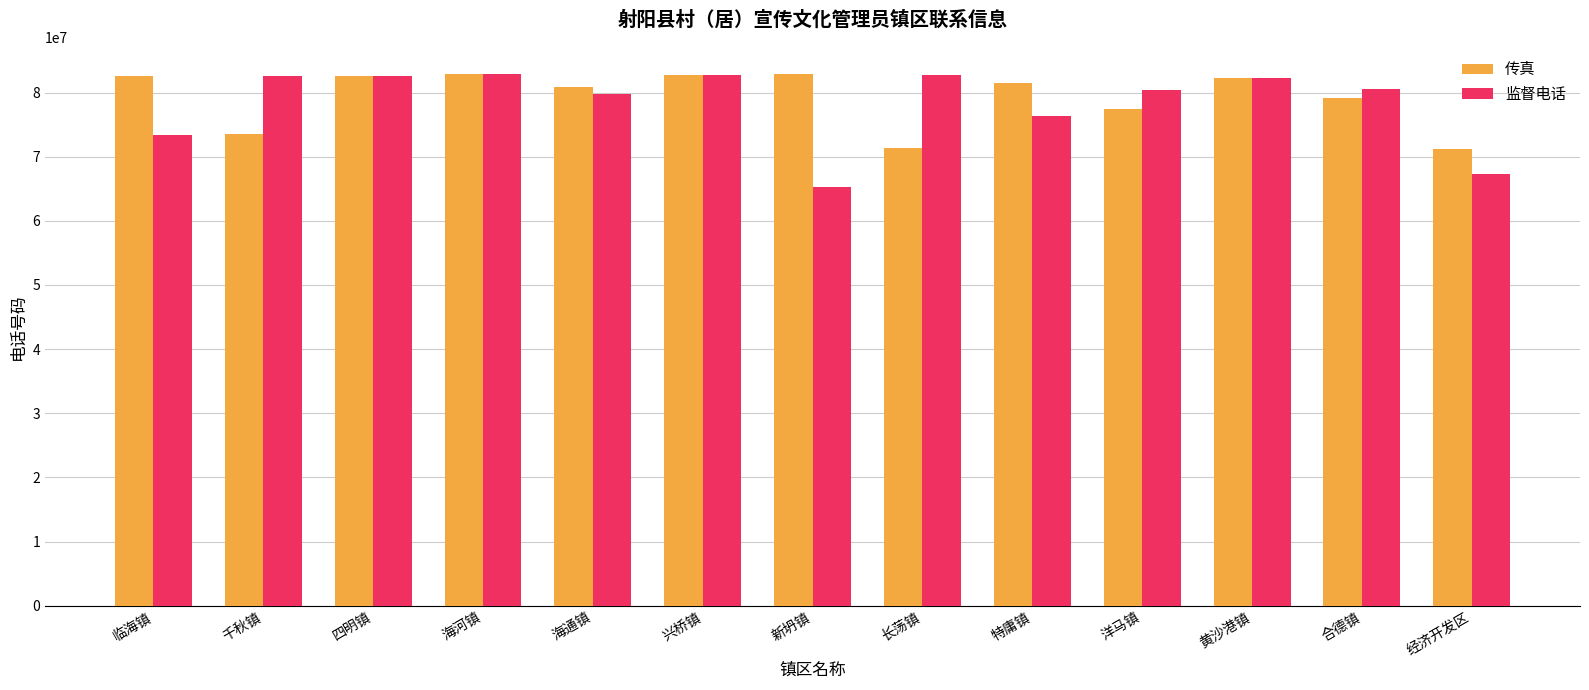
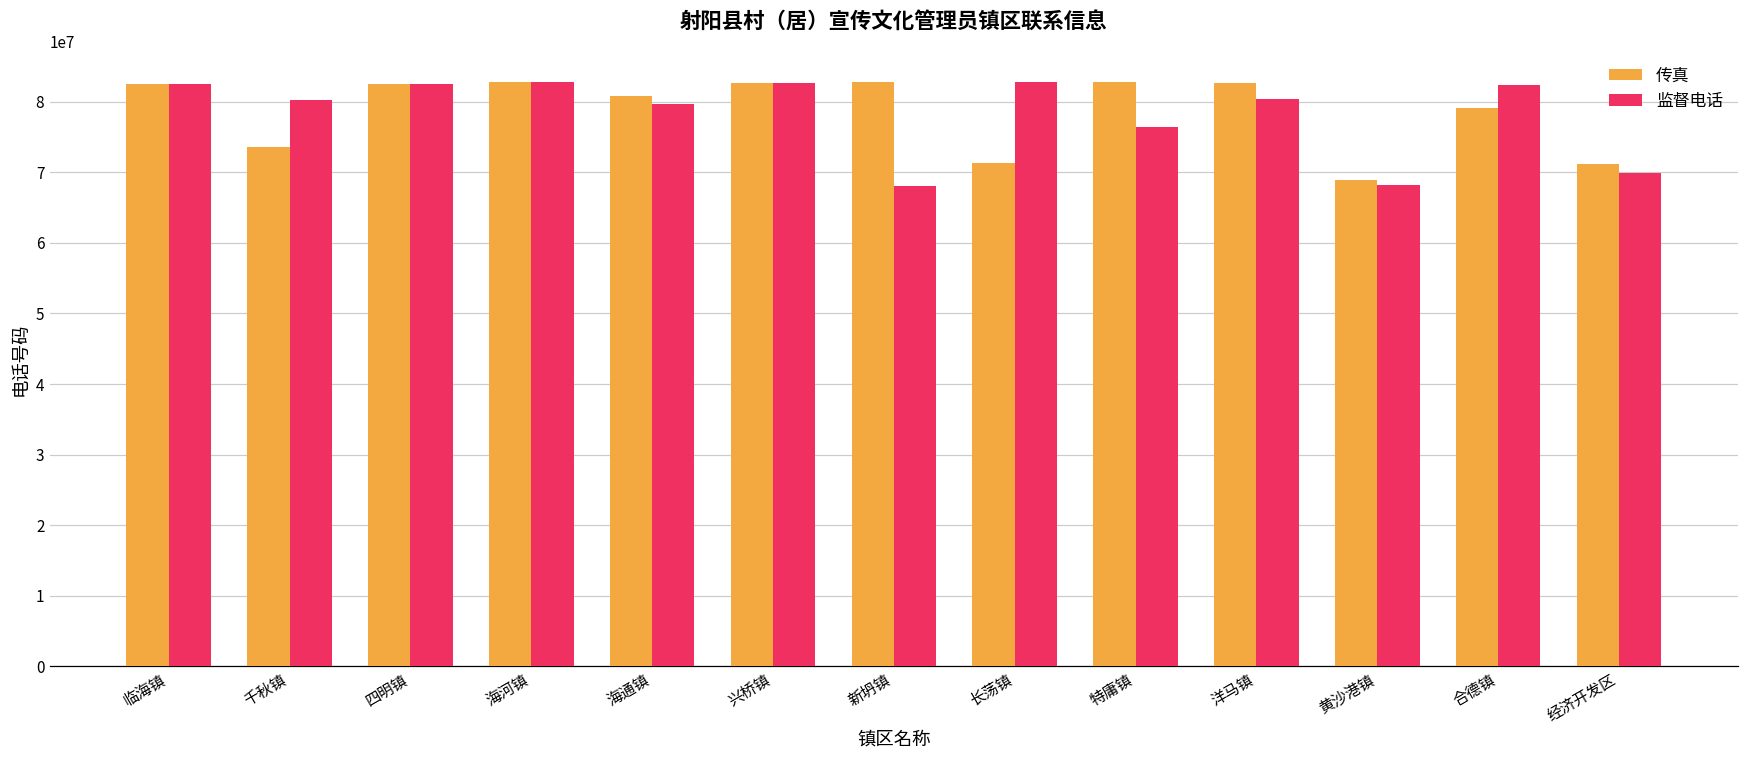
  {
    "传真": {
      "临海镇": 83000000,
      "千秋镇": 74000000,
      "四明镇": 83000000,
      "海河镇": 83000000,
      "海通镇": 81000000,
      "兴桥镇": 83000000,
      "新坍镇": 83000000,
      "长荡镇": 71000000,
-     "特庸镇": 81000000,
-     "洋马镇": 77000000,
-     "黄沙港镇": 82000000,
+     "特庸镇": 83000000,
+     "洋马镇": 83000000,
+     "黄沙港镇": 69000000,
      "合德镇": 79000000,
      "经济开发区": 71000000
    },
    "监督电话": {
-     "临海镇": 73000000,
-     "千秋镇": 83000000,
+     "临海镇": 83000000,
+     "千秋镇": 80000000,
      "四明镇": 83000000,
      "海河镇": 83000000,
      "海通镇": 80000000,
      "兴桥镇": 83000000,
-     "新坍镇": 65000000,
+     "新坍镇": 68000000,
      "长荡镇": 83000000,
      "特庸镇": 76000000,
      "洋马镇": 80000000,
-     "黄沙港镇": 82000000,
-     "合德镇": 81000000,
-     "经济开发区": 67000000
+     "黄沙港镇": 68000000,
+     "合德镇": 82000000,
+     "经济开发区": 70000000
    }
  }
